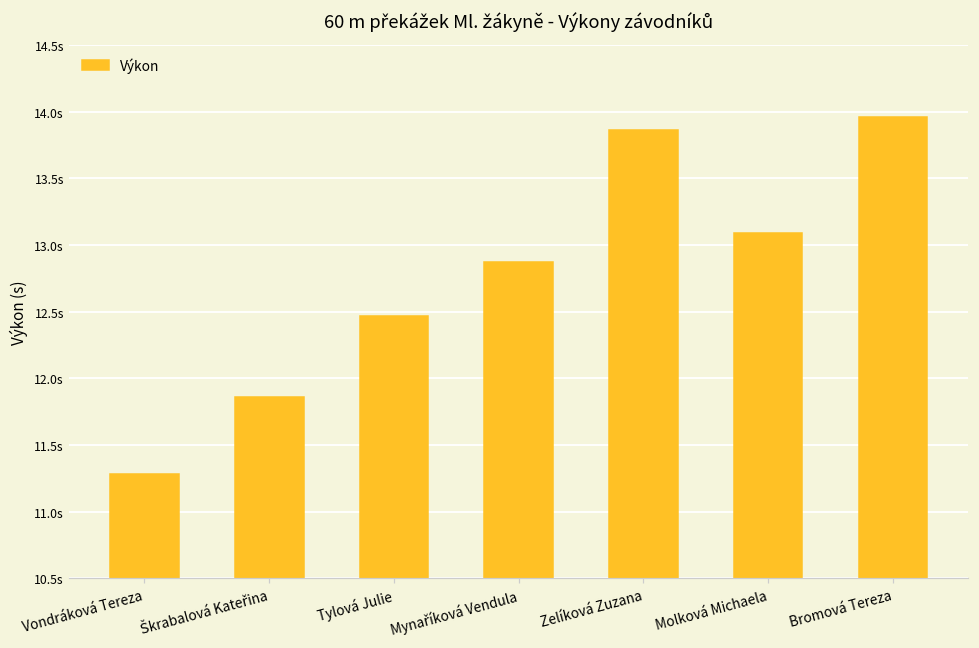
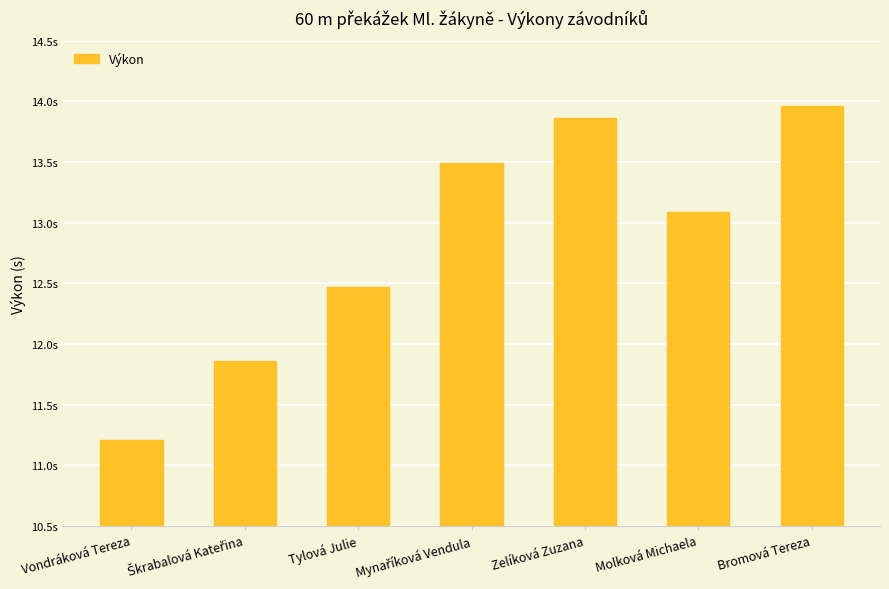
  {
-   "Vondráková Tereza": "11.28s",
+   "Vondráková Tereza": "11.21s",
    "Škrabalová Kateřina": "11.86s",
    "Tylová Julie": "12.47s",
-   "Mynaříková Vendula": "12.87s",
+   "Mynaříková Vendula": "13.49s",
    "Zelíková Zuzana": "13.86s",
    "Molková Michaela": "13.09s",
    "Bromová Tereza": "13.96s"
  }
